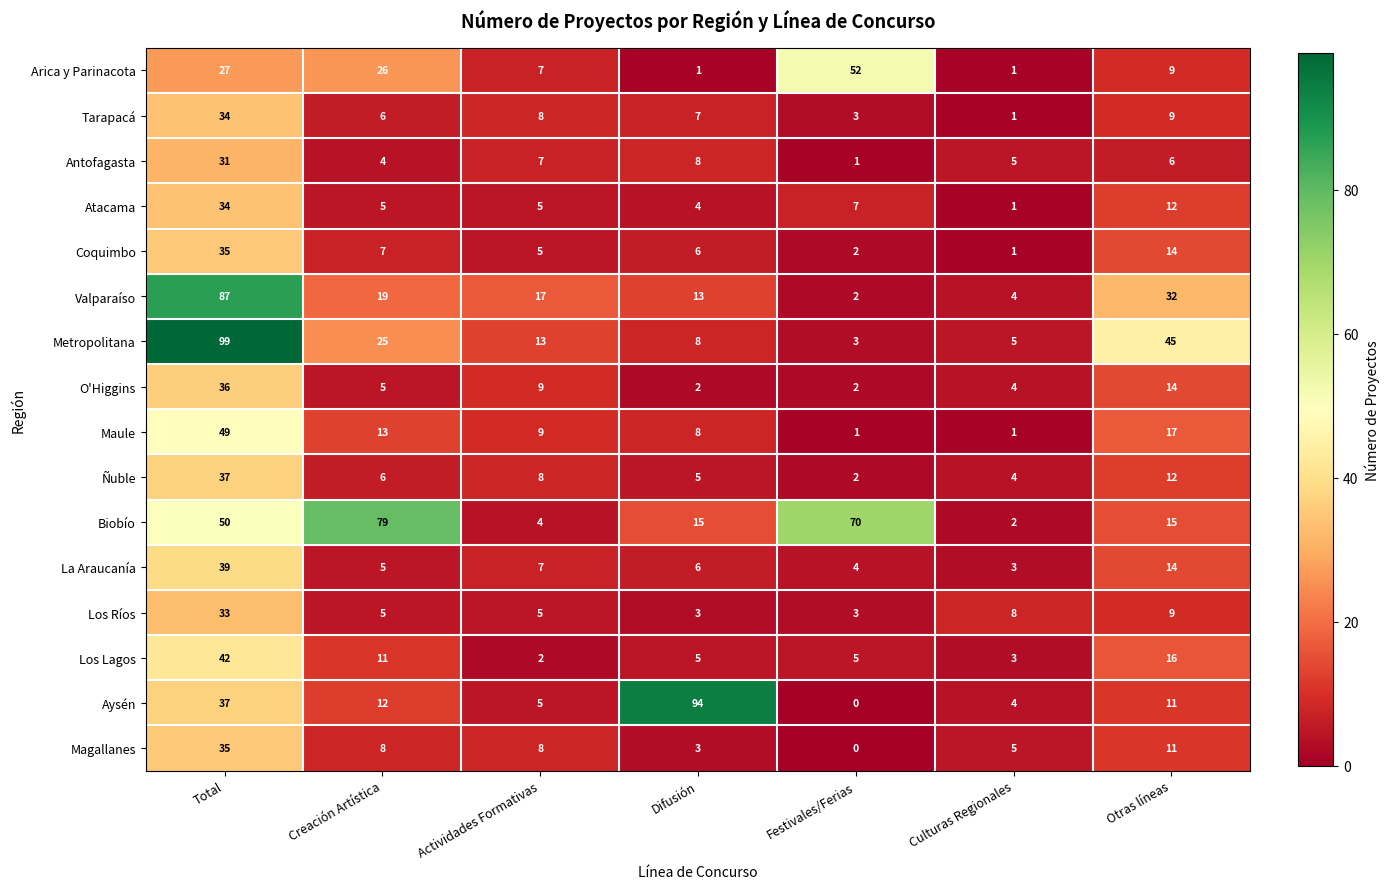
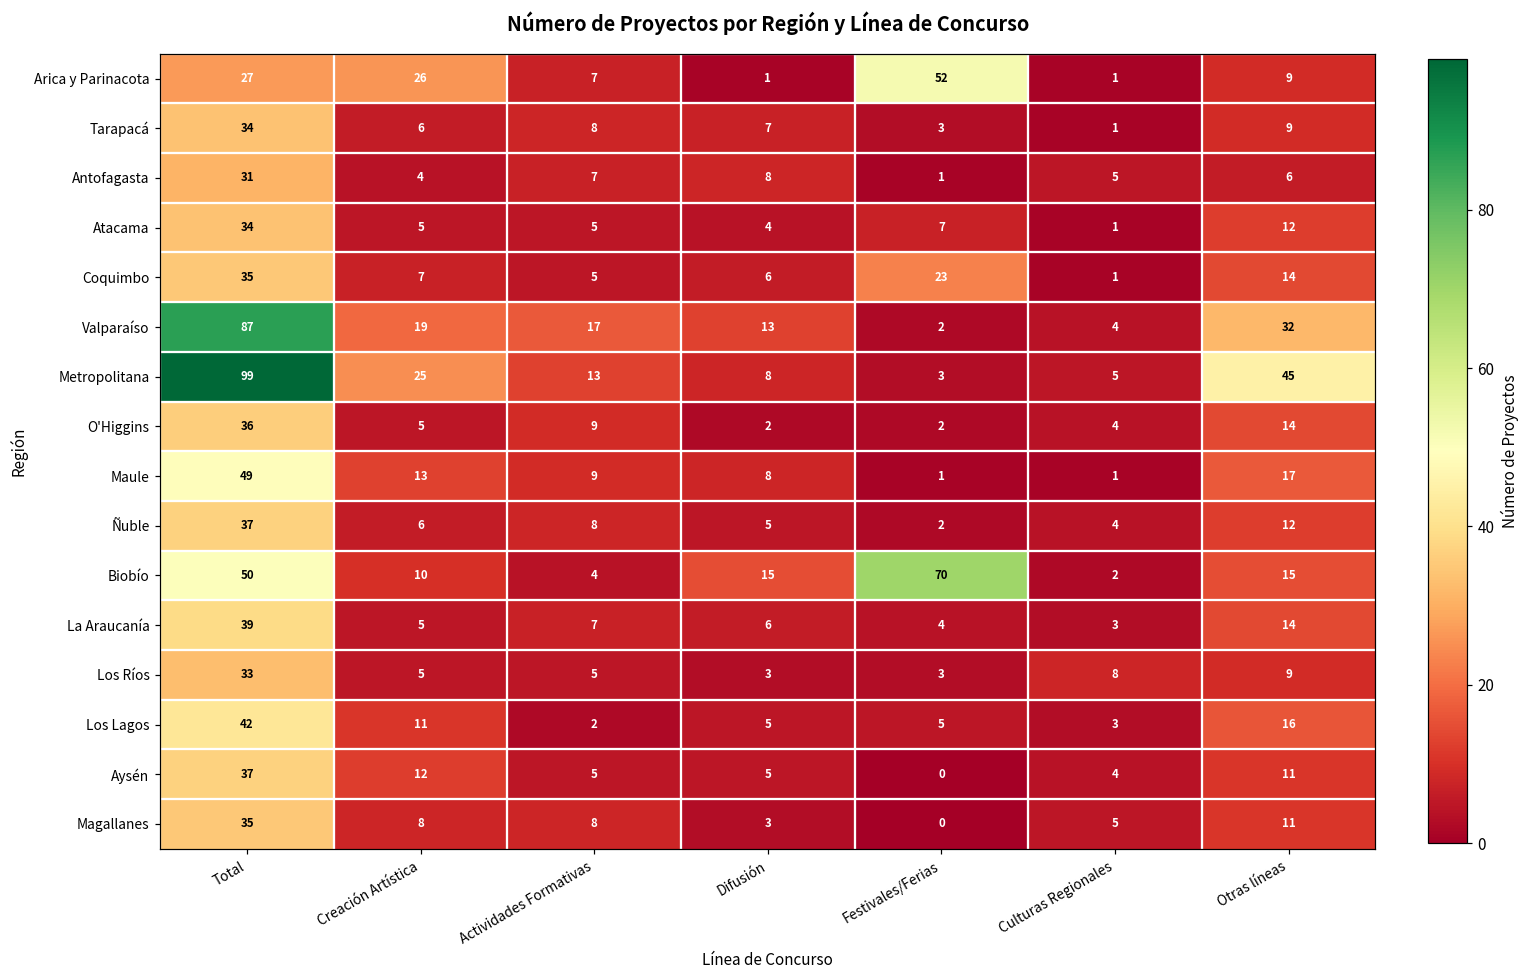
  {
    "Arica y Parinacota": {
      "Total": 27,
      "Creación Artística": 26,
      "Actividades Formativas": 7,
      "Difusión": 1,
      "Festivales/Ferias": 52,
      "Culturas Regionales": 1,
      "Otras líneas": 9
    },
    "Tarapacá": {
      "Total": 34,
      "Creación Artística": 6,
      "Actividades Formativas": 8,
      "Difusión": 7,
      "Festivales/Ferias": 3,
      "Culturas Regionales": 1,
      "Otras líneas": 9
    },
    "Antofagasta": {
      "Total": 31,
      "Creación Artística": 4,
      "Actividades Formativas": 7,
      "Difusión": 8,
      "Festivales/Ferias": 1,
      "Culturas Regionales": 5,
      "Otras líneas": 6
    },
    "Atacama": {
      "Total": 34,
      "Creación Artística": 5,
      "Actividades Formativas": 5,
      "Difusión": 4,
      "Festivales/Ferias": 7,
      "Culturas Regionales": 1,
      "Otras líneas": 12
    },
    "Coquimbo": {
      "Total": 35,
      "Creación Artística": 7,
      "Actividades Formativas": 5,
      "Difusión": 6,
-     "Festivales/Ferias": 2,
+     "Festivales/Ferias": 23,
      "Culturas Regionales": 1,
      "Otras líneas": 14
    },
    "Valparaíso": {
      "Total": 87,
      "Creación Artística": 19,
      "Actividades Formativas": 17,
      "Difusión": 13,
      "Festivales/Ferias": 2,
      "Culturas Regionales": 4,
      "Otras líneas": 32
    },
    "Metropolitana": {
      "Total": 99,
      "Creación Artística": 25,
      "Actividades Formativas": 13,
      "Difusión": 8,
      "Festivales/Ferias": 3,
      "Culturas Regionales": 5,
      "Otras líneas": 45
    },
    "O'Higgins": {
      "Total": 36,
      "Creación Artística": 5,
      "Actividades Formativas": 9,
      "Difusión": 2,
      "Festivales/Ferias": 2,
      "Culturas Regionales": 4,
      "Otras líneas": 14
    },
    "Maule": {
      "Total": 49,
      "Creación Artística": 13,
      "Actividades Formativas": 9,
      "Difusión": 8,
      "Festivales/Ferias": 1,
      "Culturas Regionales": 1,
      "Otras líneas": 17
    },
    "Ñuble": {
      "Total": 37,
      "Creación Artística": 6,
      "Actividades Formativas": 8,
      "Difusión": 5,
      "Festivales/Ferias": 2,
      "Culturas Regionales": 4,
      "Otras líneas": 12
    },
    "Biobío": {
      "Total": 50,
-     "Creación Artística": 79,
+     "Creación Artística": 10,
      "Actividades Formativas": 4,
      "Difusión": 15,
      "Festivales/Ferias": 70,
      "Culturas Regionales": 2,
      "Otras líneas": 15
    },
    "La Araucanía": {
      "Total": 39,
      "Creación Artística": 5,
      "Actividades Formativas": 7,
      "Difusión": 6,
      "Festivales/Ferias": 4,
      "Culturas Regionales": 3,
      "Otras líneas": 14
    },
    "Los Ríos": {
      "Total": 33,
      "Creación Artística": 5,
      "Actividades Formativas": 5,
      "Difusión": 3,
      "Festivales/Ferias": 3,
      "Culturas Regionales": 8,
      "Otras líneas": 9
    },
    "Los Lagos": {
      "Total": 42,
      "Creación Artística": 11,
      "Actividades Formativas": 2,
      "Difusión": 5,
      "Festivales/Ferias": 5,
      "Culturas Regionales": 3,
      "Otras líneas": 16
    },
    "Aysén": {
      "Total": 37,
      "Creación Artística": 12,
      "Actividades Formativas": 5,
-     "Difusión": 94,
+     "Difusión": 5,
      "Festivales/Ferias": 0,
      "Culturas Regionales": 4,
      "Otras líneas": 11
    },
    "Magallanes": {
      "Total": 35,
      "Creación Artística": 8,
      "Actividades Formativas": 8,
      "Difusión": 3,
      "Festivales/Ferias": 0,
      "Culturas Regionales": 5,
      "Otras líneas": 11
    }
  }
